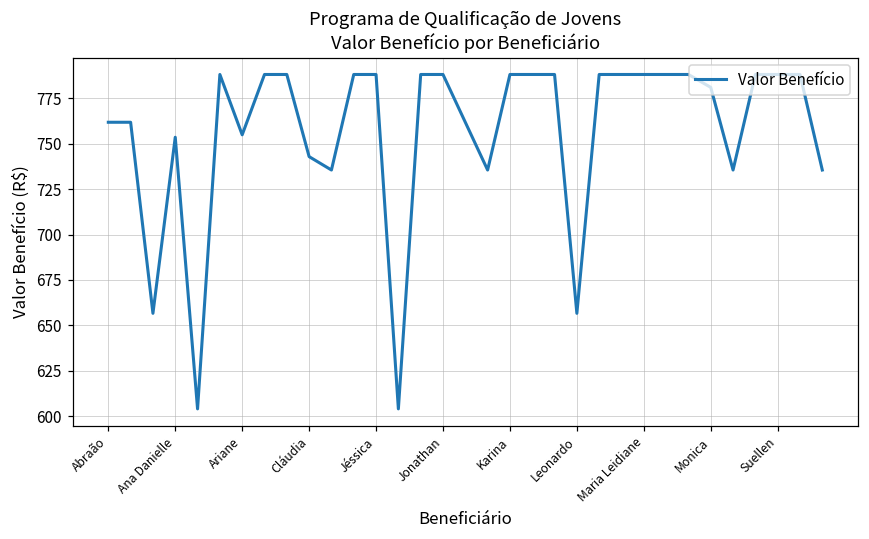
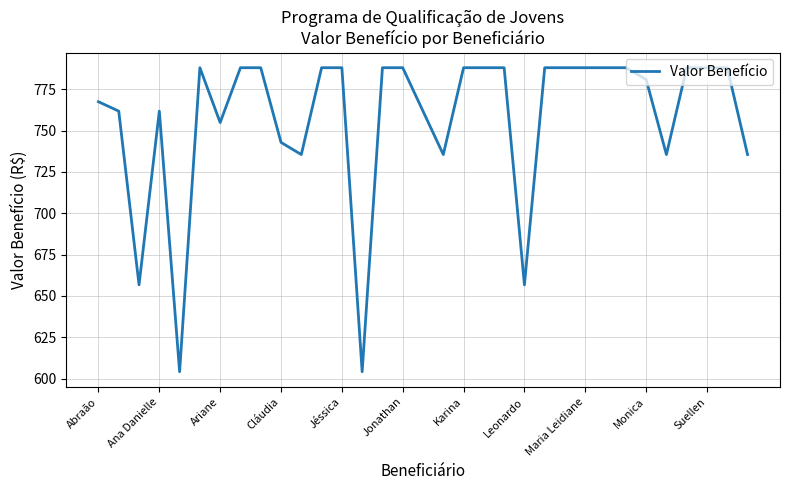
  {
-   "Abraão": 762,
-   "Ana Danielle": 753,
+   "Abraão": 767,
+   "Ana Danielle": 762,
    "Ariane": 755,
    "Cláudia": 743,
    "Jéssica": 788,
    "Jonathan": 788,
    "Karina": 788,
    "Leonardo": 657,
    "Maria Leidiane": 788
  }
